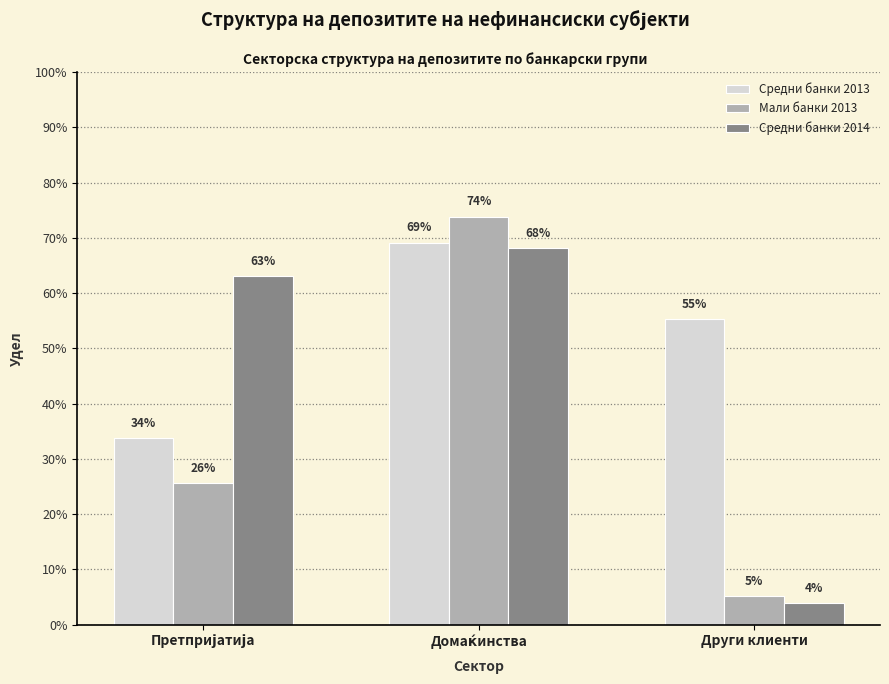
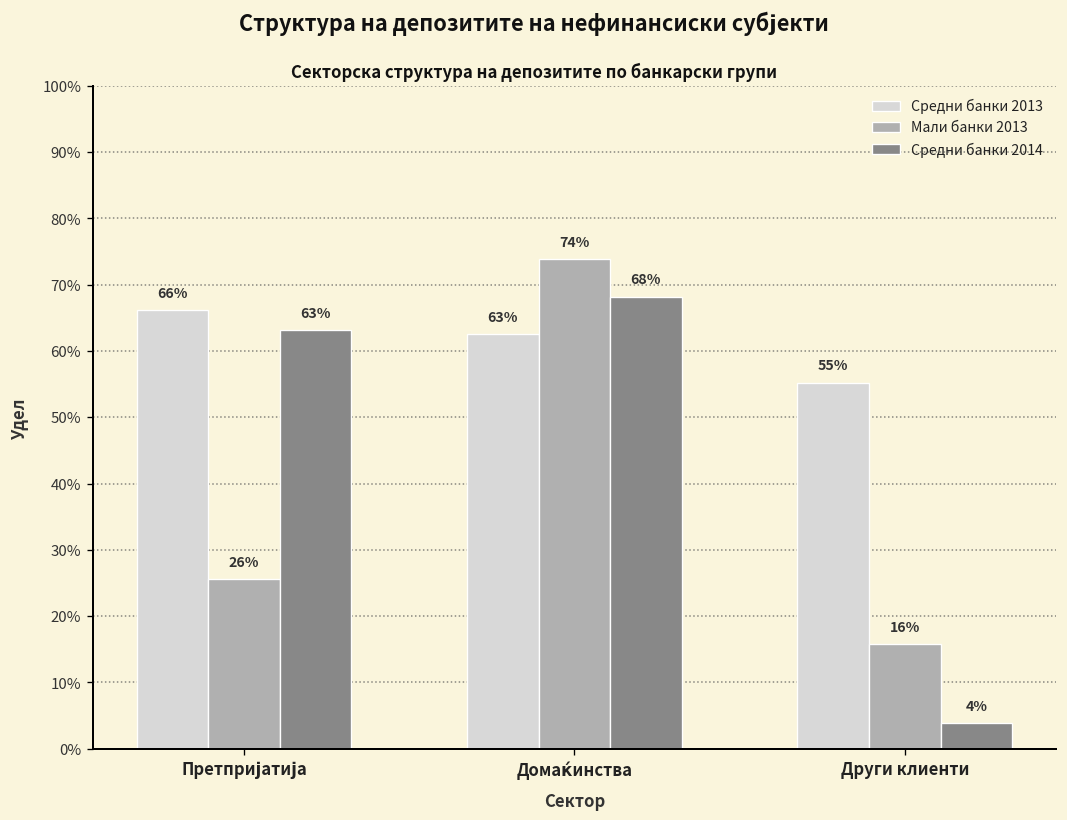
  {
    "Средни банки 2013": {
-     "Претпријатија": "34%",
-     "Домаќинства": "69%",
+     "Претпријатија": "66%",
+     "Домаќинства": "63%",
      "Други клиенти": "55%"
    },
    "Мали банки 2013": {
      "Претпријатија": "26%",
      "Домаќинства": "74%",
-     "Други клиенти": "5%"
+     "Други клиенти": "16%"
    },
    "Средни банки 2014": {
      "Претпријатија": "63%",
      "Домаќинства": "68%",
      "Други клиенти": "4%"
    }
  }
